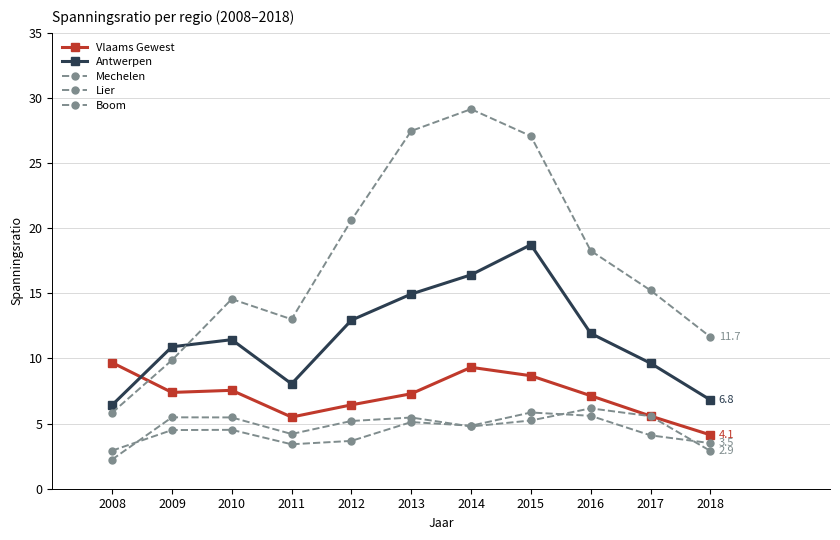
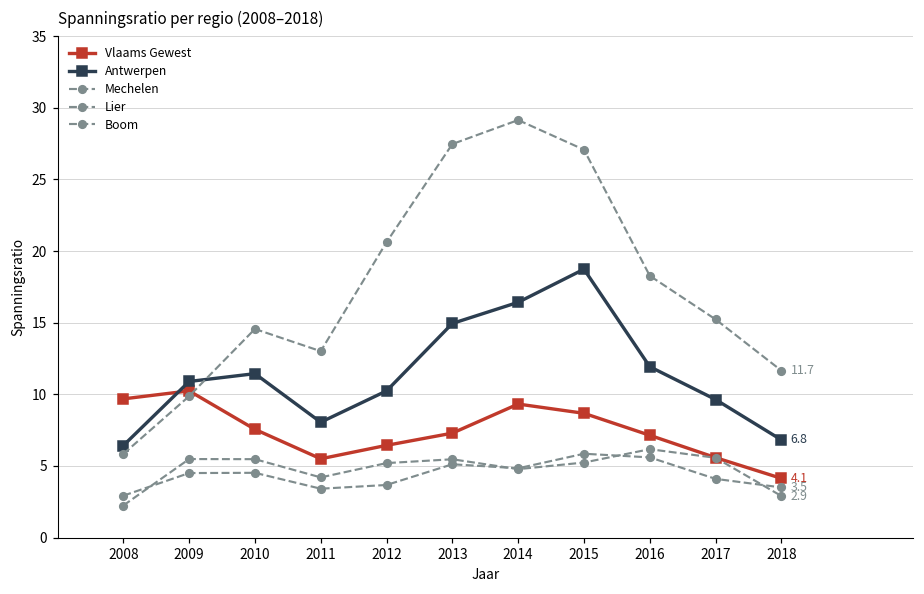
  {
    "Vlaams Gewest": {
      "2008": 9.7,
-     "2009": 7.4,
+     "2009": 10.2,
      "2010": 7.6,
      "2011": 5.5,
      "2012": 6.4,
      "2013": 7.3,
      "2014": 9.3,
      "2015": 8.7,
      "2016": 7.1
    },
    "Antwerpen": {
      "2008": 6.4,
      "2009": 10.9,
      "2010": 11.4,
      "2011": 8.1,
-     "2012": 12.9,
+     "2012": 10.2,
      "2013": 14.9,
      "2014": 16.4,
      "2015": 18.7,
      "2016": 11.9,
      "2017": 9.6
    }
  }
